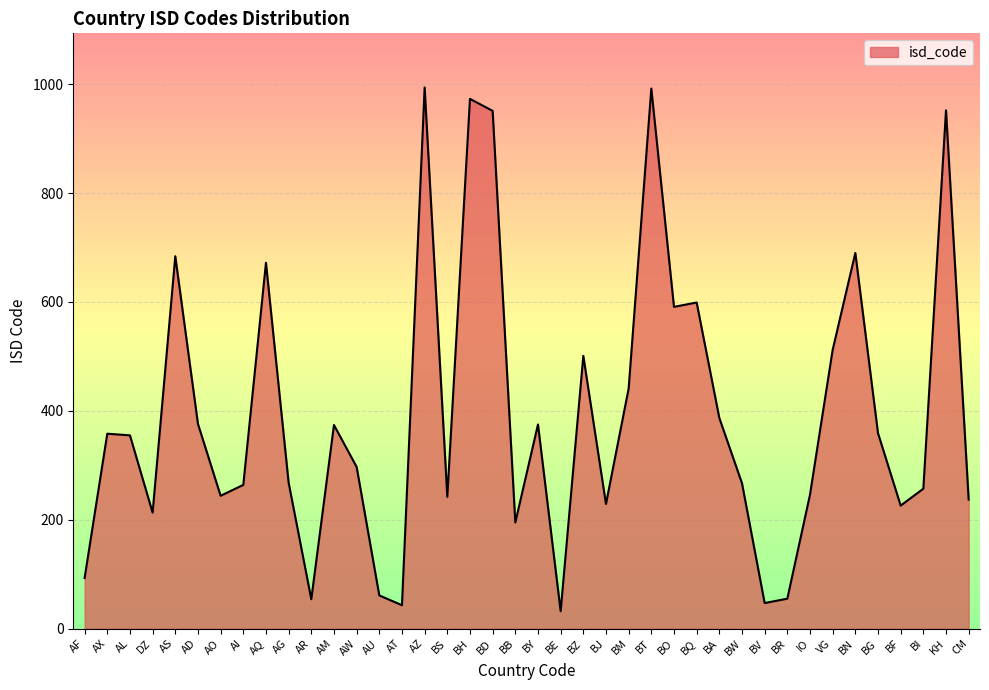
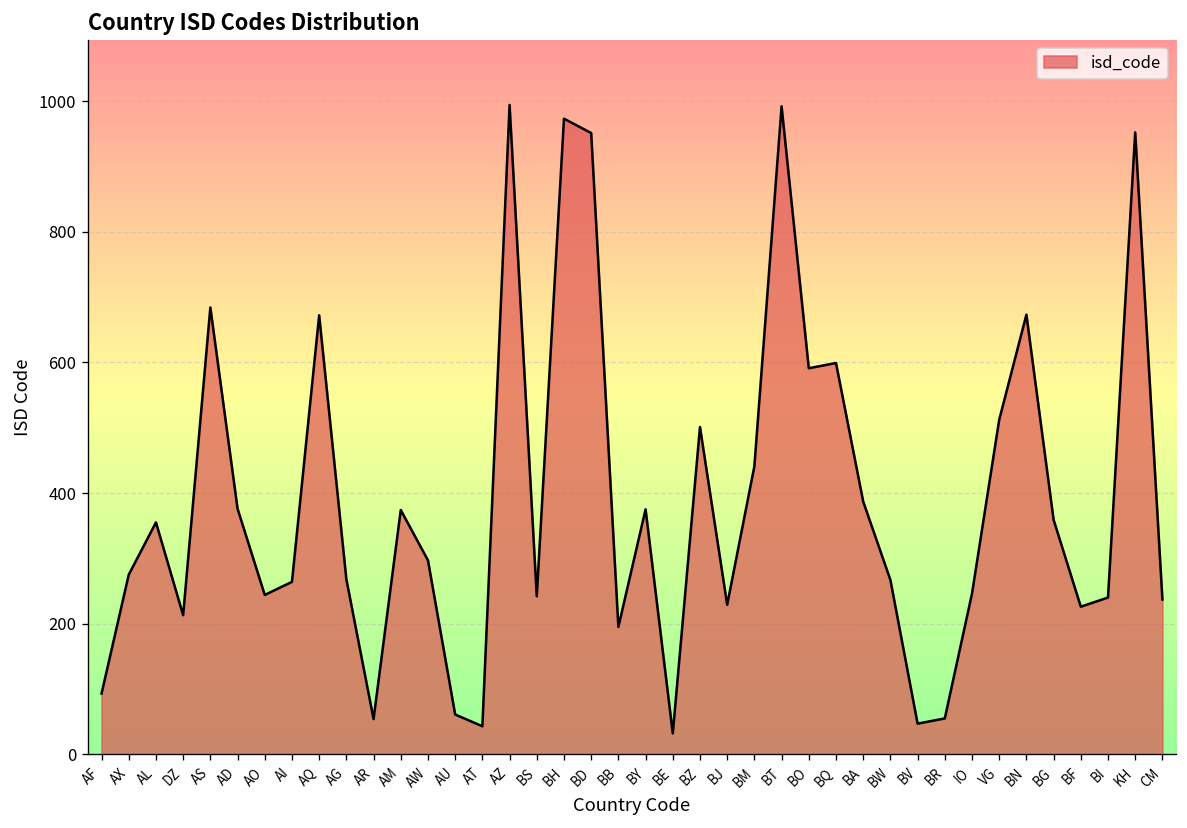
  {
    "AF": 90,
-   "AX": 360,
+   "AX": 280,
    "AL": 360,
    "DZ": 210,
    "AS": 680,
    "AD": 380,
    "AO": 240,
    "AI": 260,
    "AQ": 670,
    "AG": 270,
    "AR": 50,
    "AM": 370,
    "AW": 300,
    "AU": 60,
    "AT": 40,
    "AZ": 990,
    "BS": 240,
    "BH": 970,
    "BD": 950,
    "BB": 200,
    "BY": 380,
    "BE": 30,
    "BZ": 500,
    "BJ": 230,
    "BM": 440,
    "BT": 990,
    "BO": 590,
    "BQ": 600,
    "BA": 390,
    "BW": 270,
    "BV": 50,
    "BR": 60,
    "IO": 250,
    "VG": 510,
-   "BN": 690,
+   "BN": 670,
    "BG": 360,
    "BF": 230,
-   "BI": 260,
+   "BI": 240,
    "KH": 950,
    "CM": 240
  }
